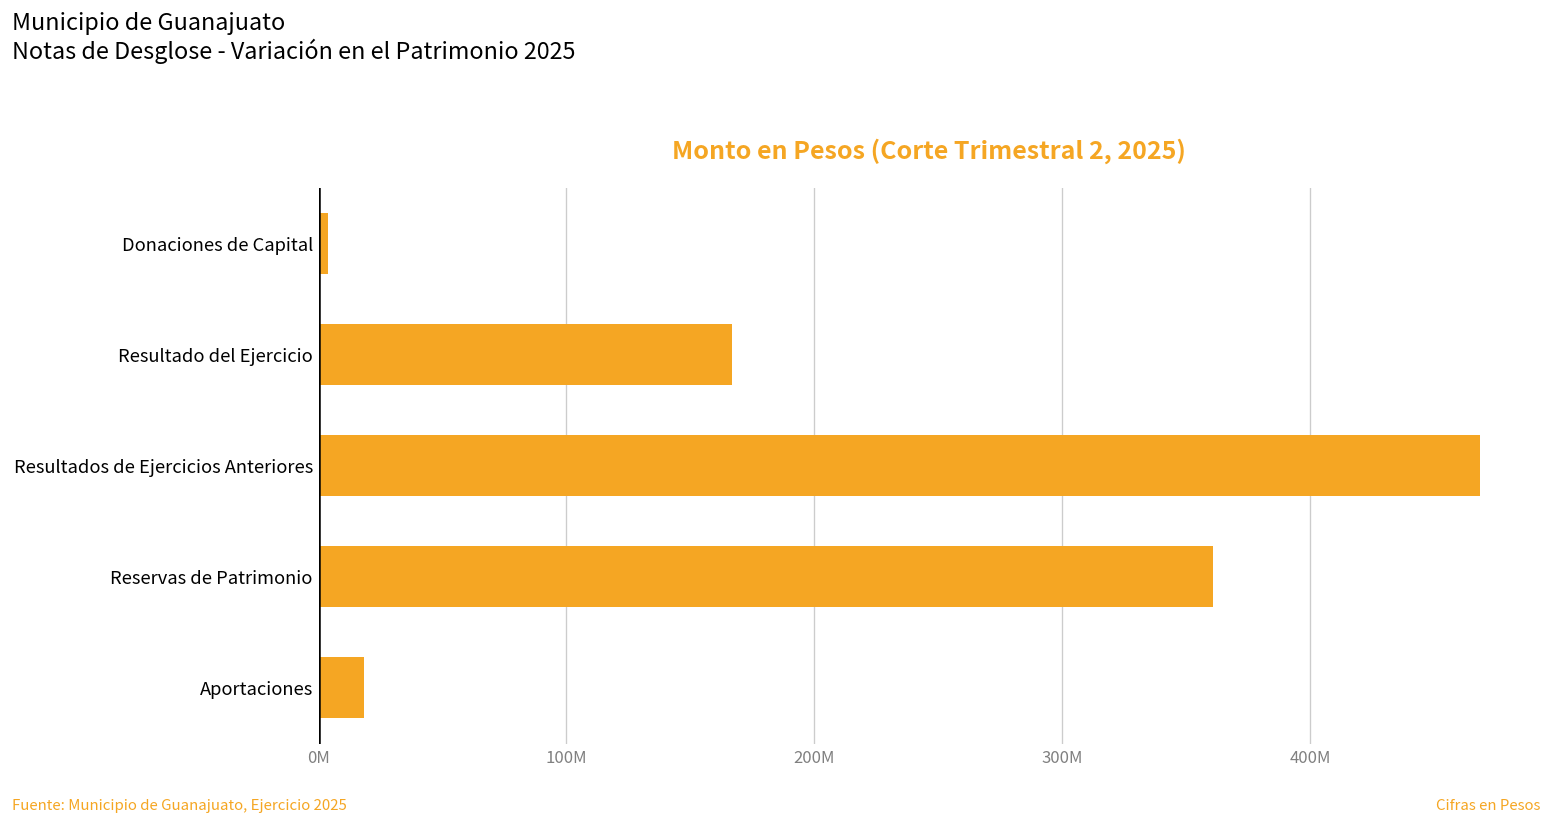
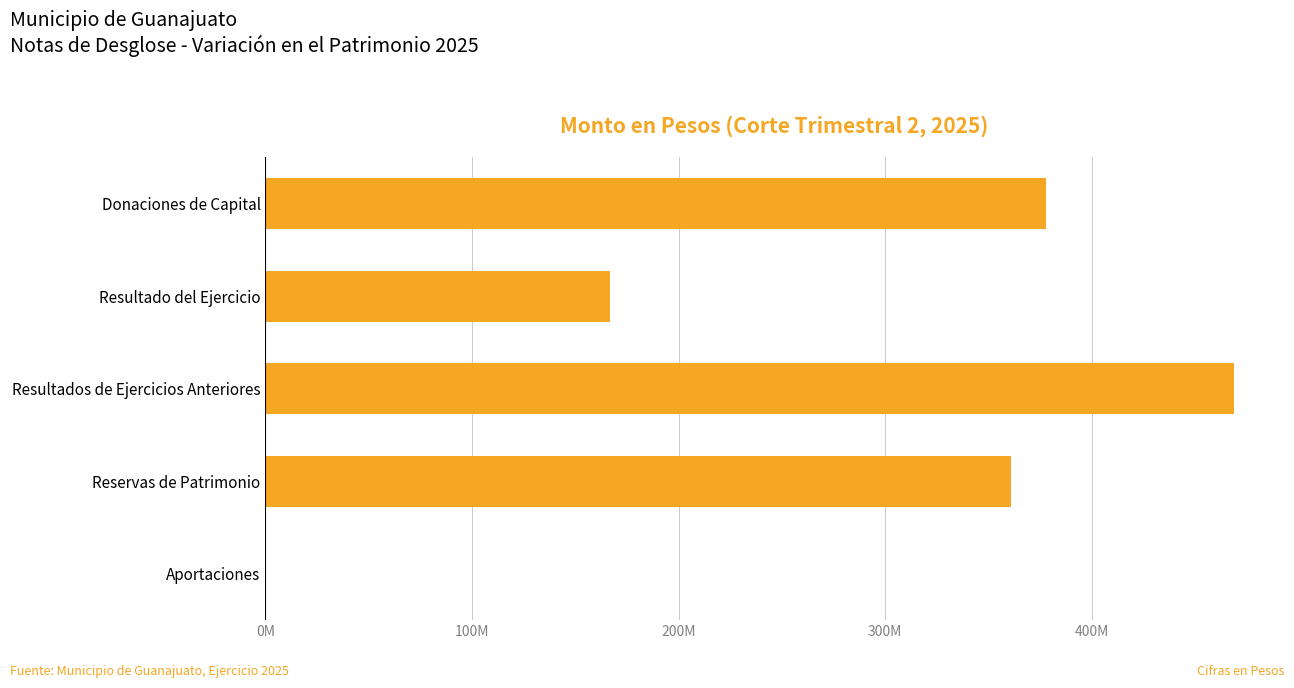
  {
-   "Donaciones de Capital": 4000000,
+   "Donaciones de Capital": 378000000,
    "Resultado del Ejercicio": 167000000,
    "Resultados de Ejercicios Anteriores": 469000000,
    "Reservas de Patrimonio": 361000000,
-   "Aportaciones": 18000000
+   "Aportaciones": 0
  }
